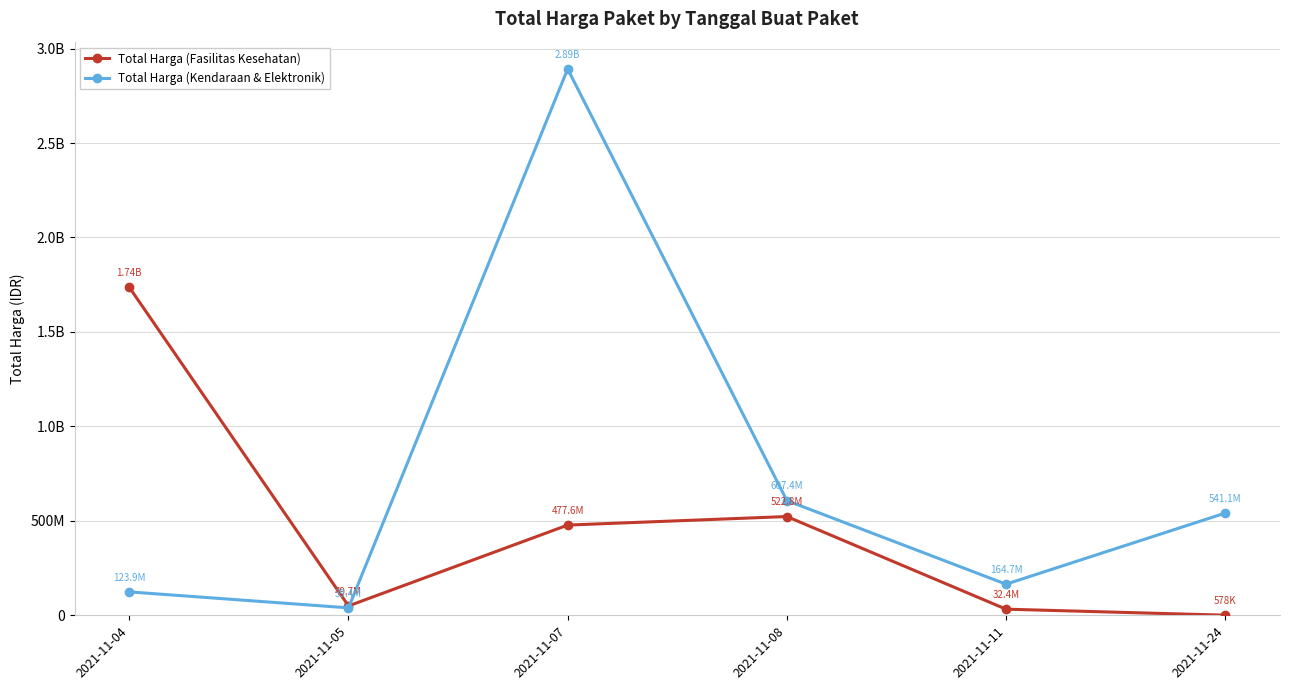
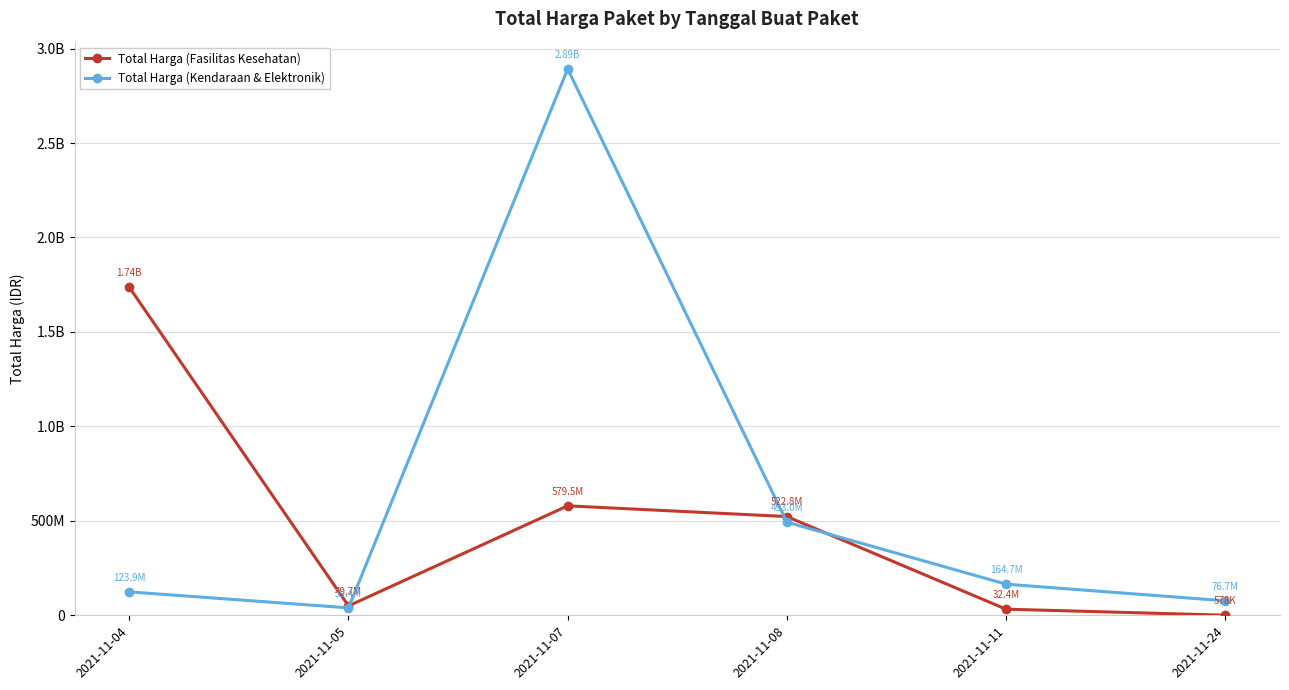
  {
    "Total Harga (Fasilitas Kesehatan)": {
      "2021-11-04": "1.74B",
-     "2021-11-07": "477.6M",
+     "2021-11-07": "579.5M",
      "2021-11-11": "32.4M"
    },
    "Total Harga (Kendaraan & Elektronik)": {
      "2021-11-04": "123.9M",
      "2021-11-07": "2.89B",
-     "2021-11-08": "607.4M",
+     "2021-11-08": "493.0M",
      "2021-11-11": "164.7M",
-     "2021-11-24": "541.1M"
+     "2021-11-24": "76.7M"
    }
  }
